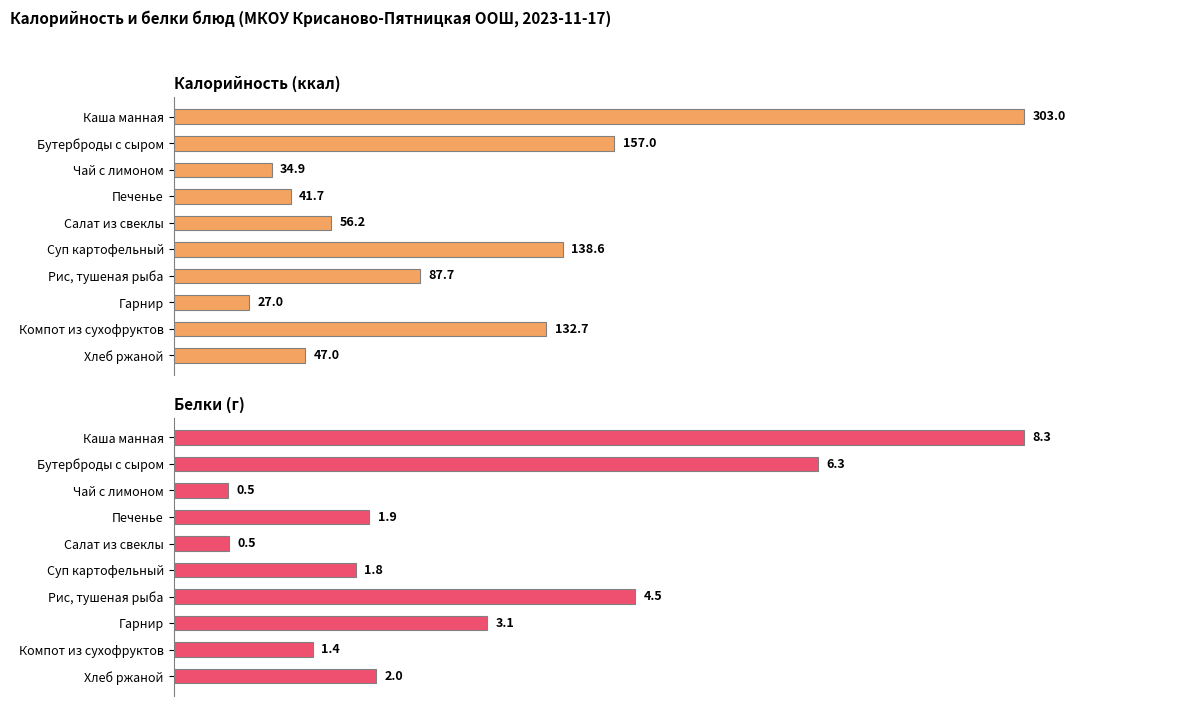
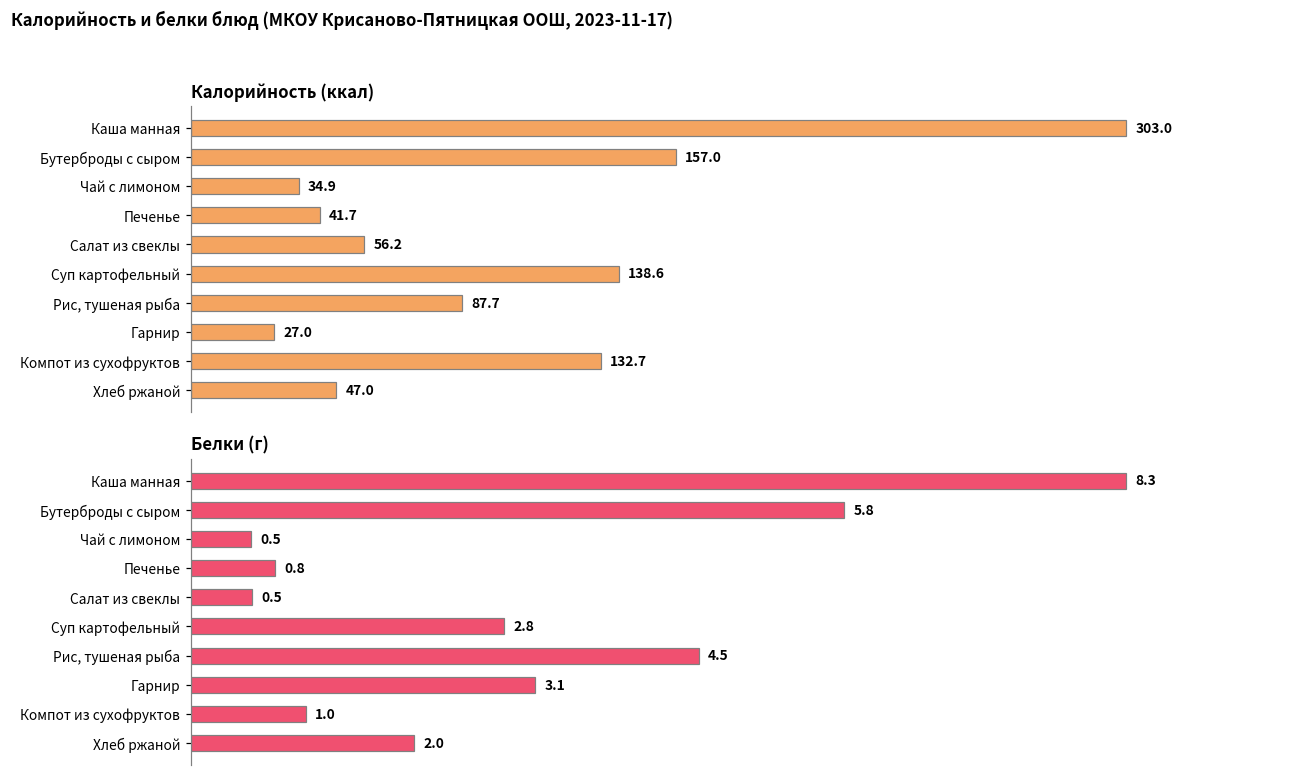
  {
    "Калорийность (ккал)": {
      "Каша манная": 303.0,
      "Бутерброды с сыром": 157.0,
      "Чай с лимоном": 34.9,
      "Печенье": 41.7,
      "Салат из свеклы": 56.2,
      "Суп картофельный": 138.6,
      "Рис, тушеная рыба": 87.7,
      "Гарнир": 27.0,
      "Компот из сухофруктов": 132.7,
      "Хлеб ржаной": 47.0
    },
    "Белки (г)": {
      "Каша манная": 8.3,
-     "Бутерброды с сыром": 6.3,
+     "Бутерброды с сыром": 5.8,
      "Чай с лимоном": 0.5,
-     "Печенье": 1.9,
+     "Печенье": 0.8,
      "Салат из свеклы": 0.5,
-     "Суп картофельный": 1.8,
+     "Суп картофельный": 2.8,
      "Рис, тушеная рыба": 4.5,
      "Гарнир": 3.1,
-     "Компот из сухофруктов": 1.4,
+     "Компот из сухофруктов": 1.0,
      "Хлеб ржаной": 2.0
    }
  }
